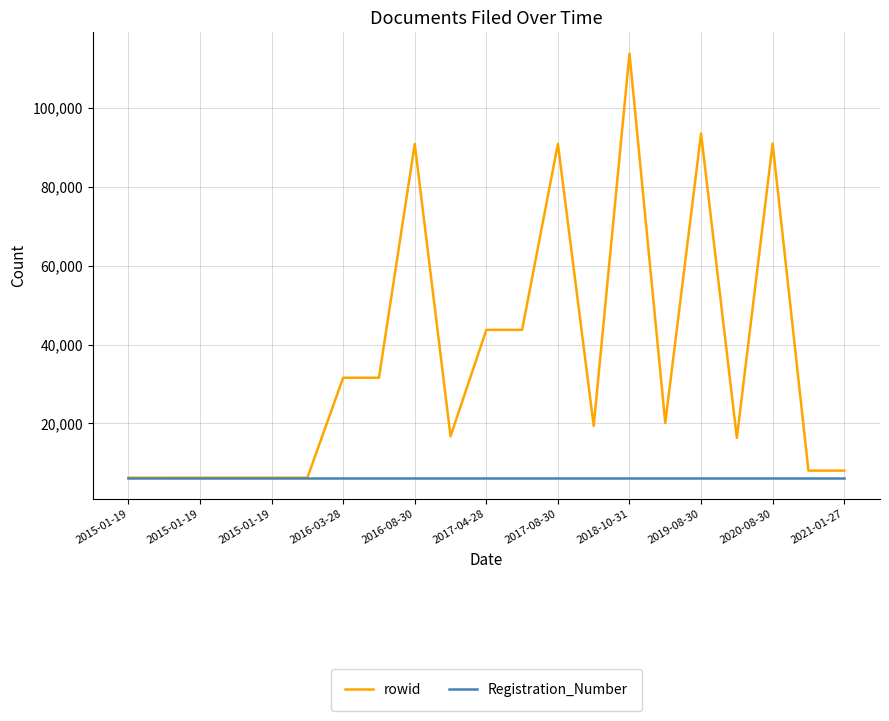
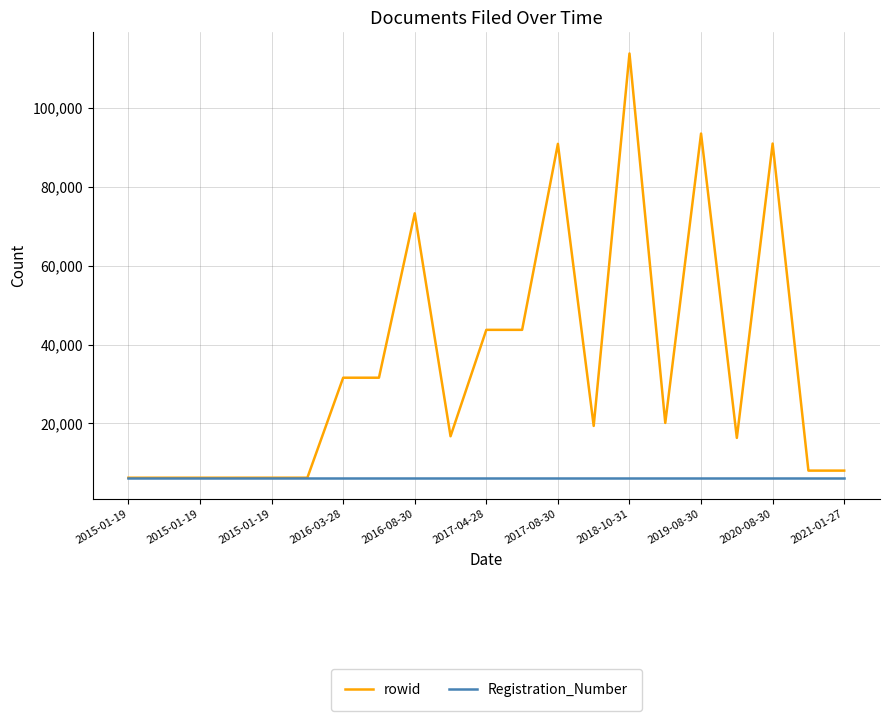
  {
    "rowid": {
-     "2016-08-30": "91,000",
+     "2016-08-30": "73,000",
      "2018-10-31": "114,000",
      "2019-08-30": "93,000"
    },
    "Registration_Number": {
      "2016-08-30": "6,000",
      "2018-10-31": "6,000",
      "2019-08-30": "6,000"
    }
  }
